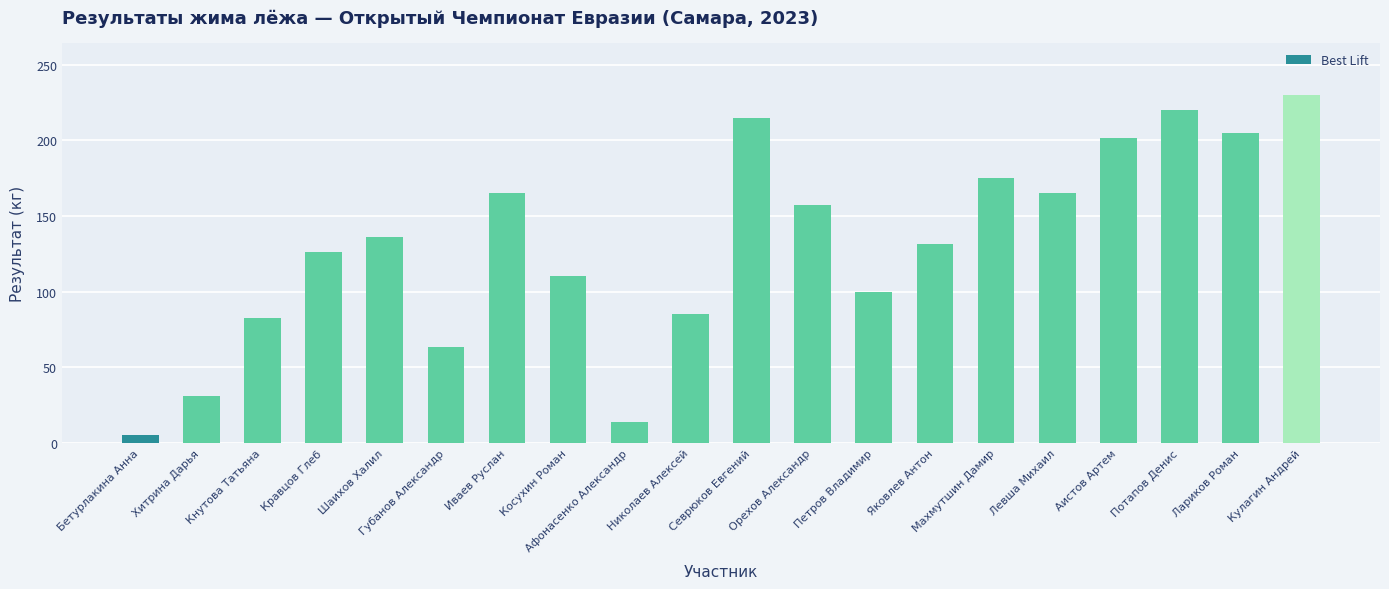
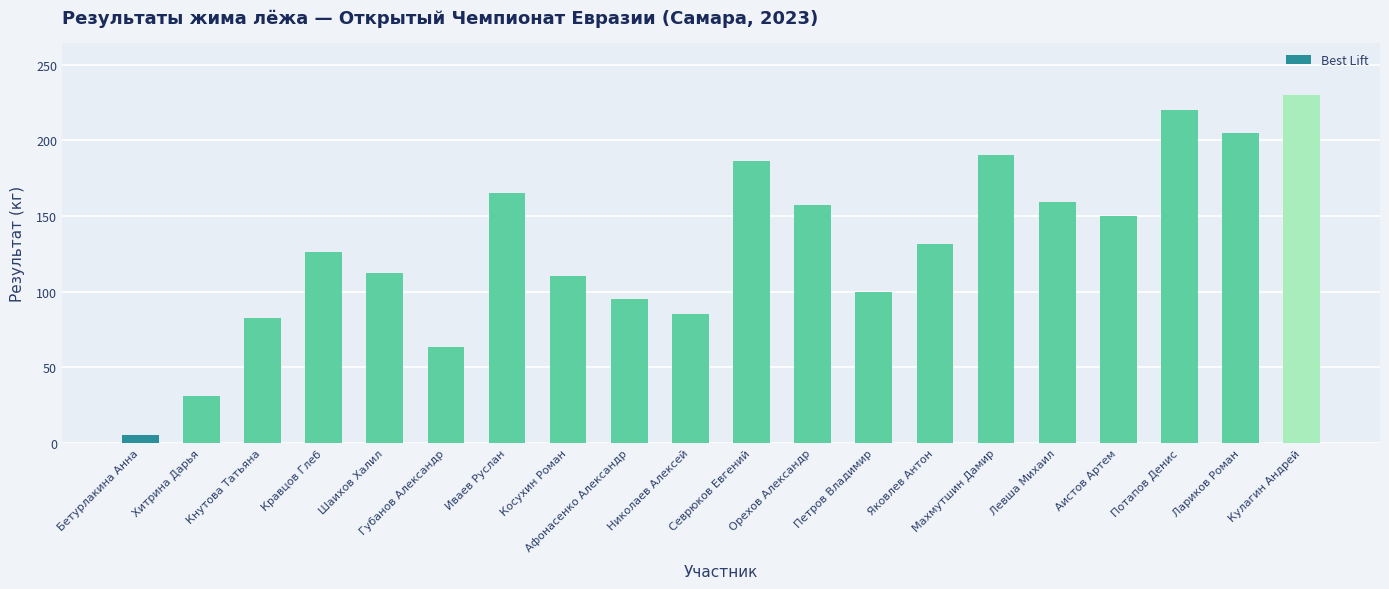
  {
    "Бетурлакина Анна": 6,
    "Хитрина Дарья": 31,
    "Кнутова Татьяна": 83,
    "Кравцов Глеб": 126,
-   "Шаихов Халил": 136,
+   "Шаихов Халил": 113,
    "Губанов Александр": 63,
    "Иваев Руслан": 165,
    "Косухин Роман": 110,
-   "Афонасенко Александр": 14,
+   "Афонасенко Александр": 95,
    "Николаев Алексей": 85,
-   "Севрюков Евгений": 215,
+   "Севрюков Евгений": 186,
    "Орехов Александр": 158,
    "Петров Владимир": 100,
    "Яковлев Антон": 131,
-   "Махмутшин Дамир": 175,
-   "Левша Михаил": 165,
-   "Аистов Артем": 201,
+   "Махмутшин Дамир": 190,
+   "Левша Михаил": 160,
+   "Аистов Артем": 150,
    "Потапов Денис": 220,
    "Лариков Роман": 205,
    "Кулагин Андрей": 230
  }
